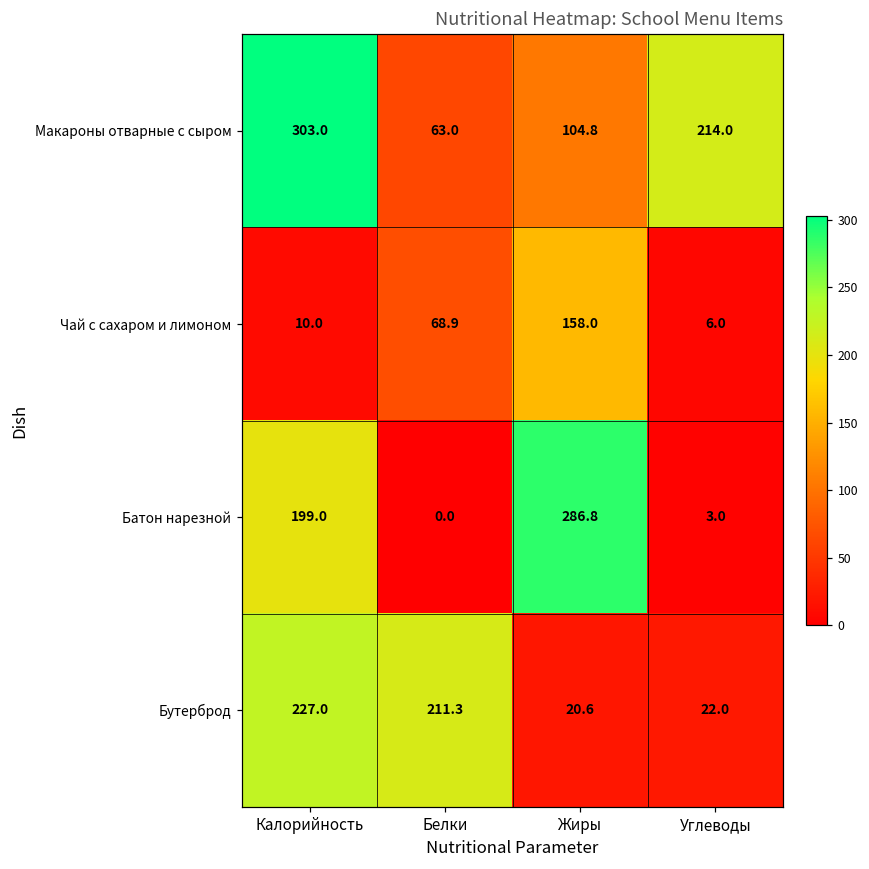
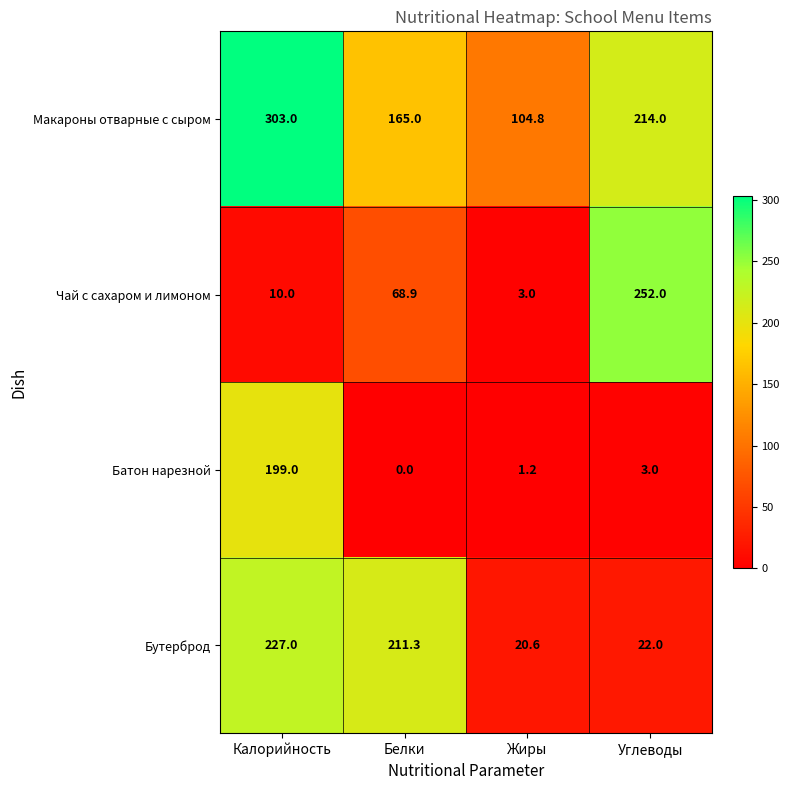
  {
    "Макароны отварные с сыром": {
      "Калорийность": 303.0,
-     "Белки": 63.0,
+     "Белки": 165.0,
      "Жиры": 104.8,
      "Углеводы": 214.0
    },
    "Чай с сахаром и лимоном": {
      "Калорийность": 10.0,
      "Белки": 68.9,
-     "Жиры": 158.0,
-     "Углеводы": 6.0
+     "Жиры": 3.0,
+     "Углеводы": 252.0
    },
    "Батон нарезной": {
      "Калорийность": 199.0,
      "Белки": 0.0,
-     "Жиры": 286.8,
+     "Жиры": 1.2,
      "Углеводы": 3.0
    },
    "Бутерброд": {
      "Калорийность": 227.0,
      "Белки": 211.3,
      "Жиры": 20.6,
      "Углеводы": 22.0
    }
  }
